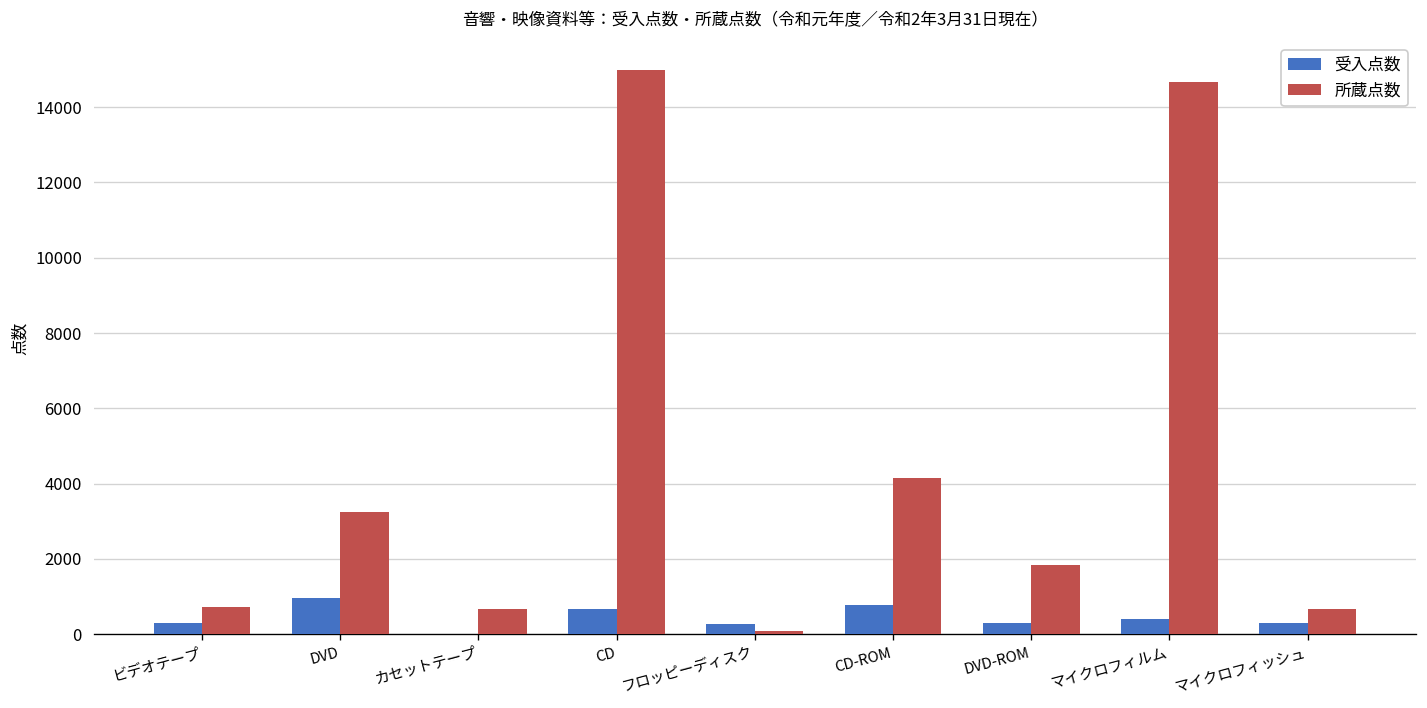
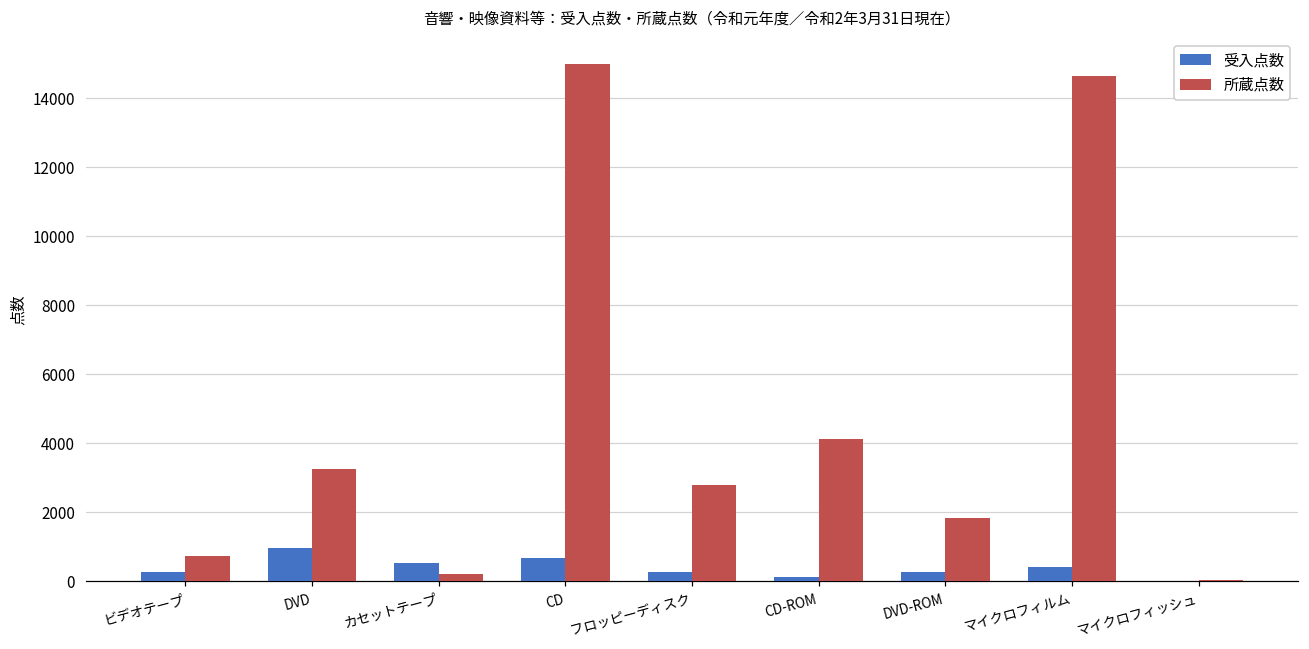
  {
    "受入点数": {
      "ビデオテープ": 300,
      "DVD": 1000,
-     "カセットテープ": 0,
+     "カセットテープ": 500,
      "CD": 700,
      "フロッピーディスク": 300,
-     "CD-ROM": 800,
+     "CD-ROM": 100,
      "DVD-ROM": 300,
      "マイクロフィルム": 400,
-     "マイクロフィッシュ": 300
+     "マイクロフィッシュ": 0
    },
    "所蔵点数": {
      "ビデオテープ": 700,
      "DVD": 3300,
-     "カセットテープ": 700,
+     "カセットテープ": 200,
      "CD": 15000,
-     "フロッピーディスク": 100,
+     "フロッピーディスク": 2800,
      "CD-ROM": 4100,
      "DVD-ROM": 1800,
      "マイクロフィルム": 14700,
-     "マイクロフィッシュ": 700
+     "マイクロフィッシュ": 100
    }
  }
